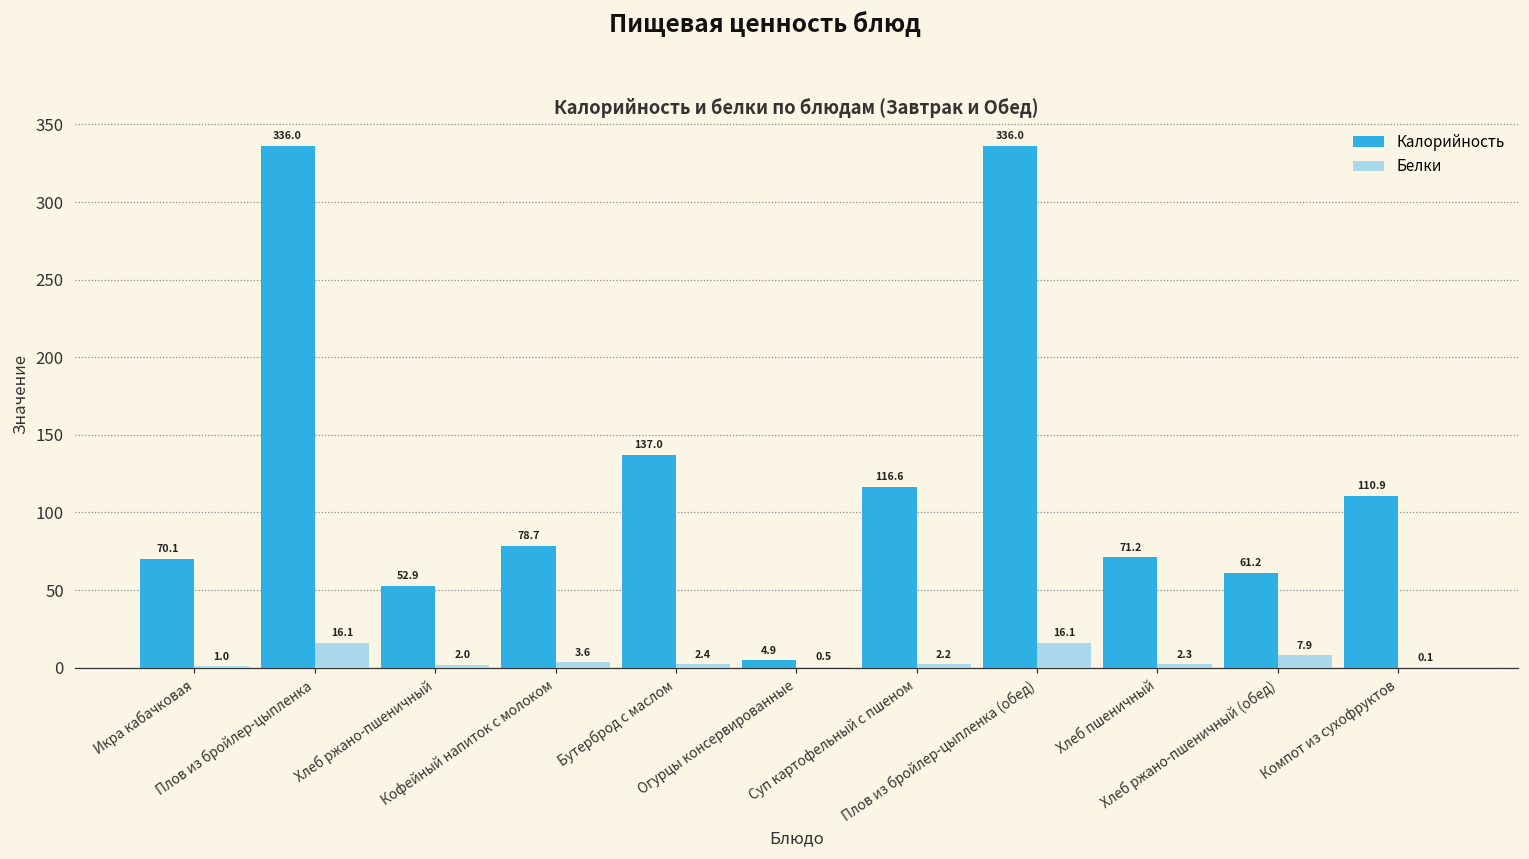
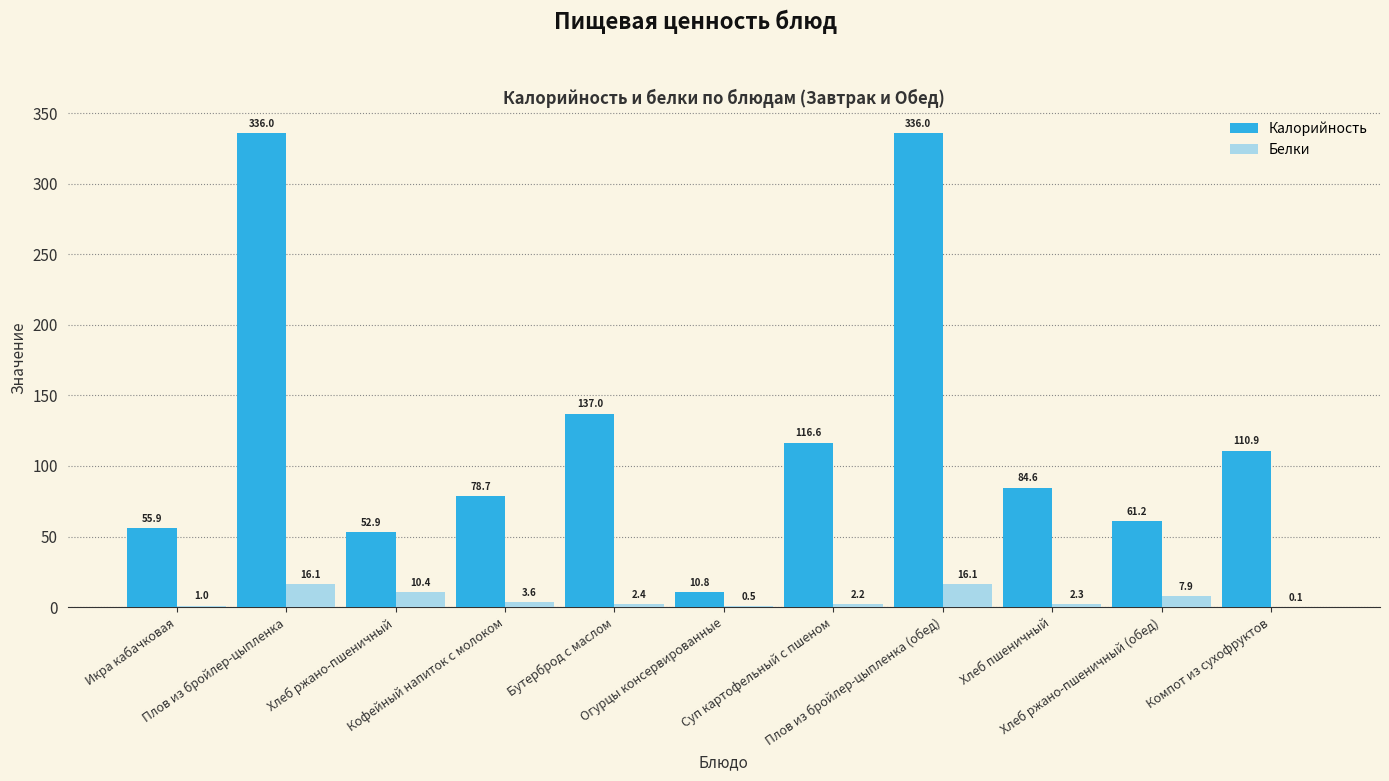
  {
    "Калорийность": {
-     "Икра кабачковая": 70.1,
+     "Икра кабачковая": 55.9,
      "Плов из бройлер-цыпленка": 336.0,
      "Хлеб ржано-пшеничный": 52.9,
      "Кофейный напиток с молоком": 78.7,
      "Бутерброд с маслом": 137.0,
-     "Огурцы консервированные": 4.9,
+     "Огурцы консервированные": 10.8,
      "Суп картофельный с пшеном": 116.6,
      "Плов из бройлер-цыпленка (обед)": 336.0,
-     "Хлеб пшеничный": 71.2,
+     "Хлеб пшеничный": 84.6,
      "Хлеб ржано-пшеничный (обед)": 61.2,
      "Компот из сухофруктов": 110.9
    },
    "Белки": {
      "Икра кабачковая": 1.0,
      "Плов из бройлер-цыпленка": 16.1,
-     "Хлеб ржано-пшеничный": 2.0,
+     "Хлеб ржано-пшеничный": 10.4,
      "Кофейный напиток с молоком": 3.6,
      "Бутерброд с маслом": 2.4,
      "Огурцы консервированные": 0.5,
      "Суп картофельный с пшеном": 2.2,
      "Плов из бройлер-цыпленка (обед)": 16.1,
      "Хлеб пшеничный": 2.3,
      "Хлеб ржано-пшеничный (обед)": 7.9,
      "Компот из сухофруктов": 0.1
    }
  }
